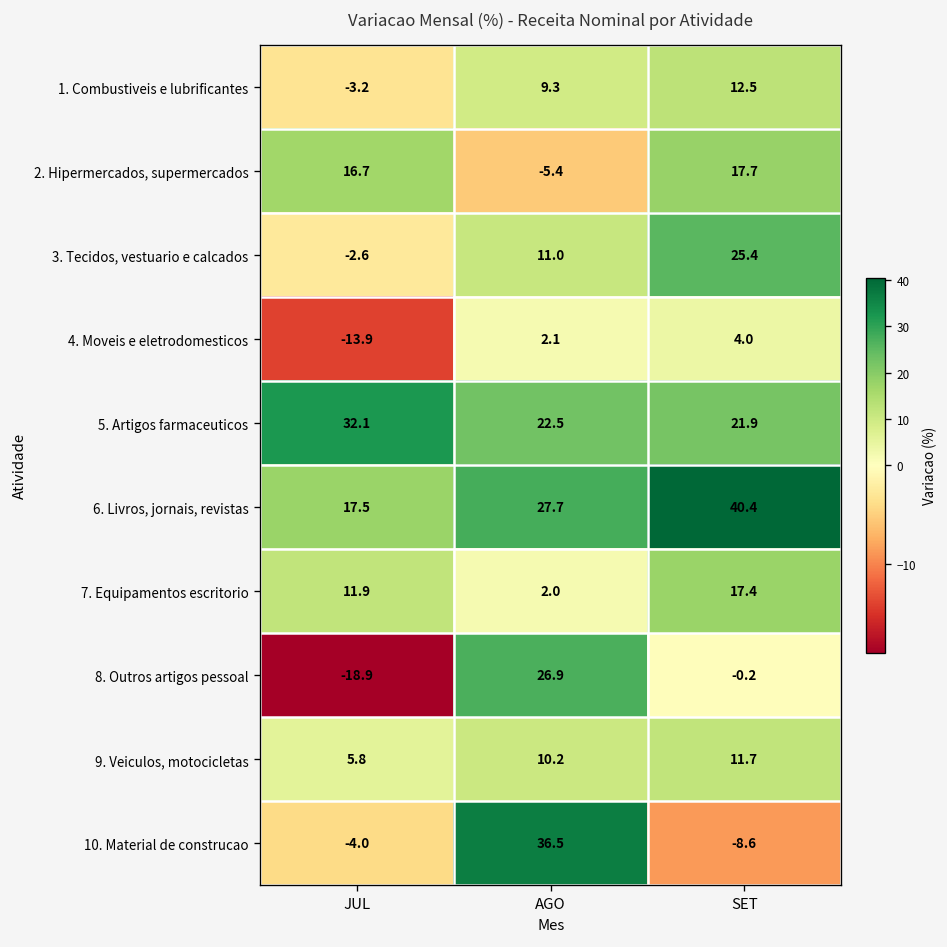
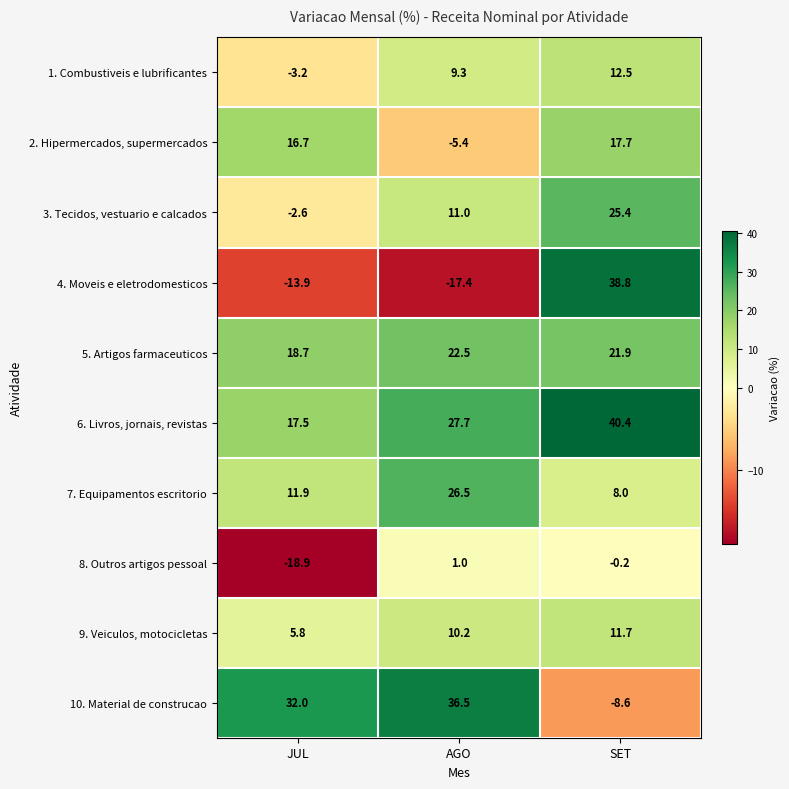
  {
    "1. Combustiveis e lubrificantes": {
      "JUL": -3.2,
      "AGO": 9.3,
      "SET": 12.5
    },
    "2. Hipermercados, supermercados": {
      "JUL": 16.7,
      "AGO": -5.4,
      "SET": 17.7
    },
    "3. Tecidos, vestuario e calcados": {
      "JUL": -2.6,
      "AGO": 11.0,
      "SET": 25.4
    },
    "4. Moveis e eletrodomesticos": {
      "JUL": -13.9,
-     "AGO": 2.1,
-     "SET": 4.0
+     "AGO": -17.4,
+     "SET": 38.8
    },
    "5. Artigos farmaceuticos": {
-     "JUL": 32.1,
+     "JUL": 18.7,
      "AGO": 22.5,
      "SET": 21.9
    },
    "6. Livros, jornais, revistas": {
      "JUL": 17.5,
      "AGO": 27.7,
      "SET": 40.4
    },
    "7. Equipamentos escritorio": {
      "JUL": 11.9,
-     "AGO": 2.0,
-     "SET": 17.4
+     "AGO": 26.5,
+     "SET": 8.0
    },
    "8. Outros artigos pessoal": {
      "JUL": -18.9,
-     "AGO": 26.9,
+     "AGO": 1.0,
      "SET": -0.2
    },
    "9. Veiculos, motocicletas": {
      "JUL": 5.8,
      "AGO": 10.2,
      "SET": 11.7
    },
    "10. Material de construcao": {
-     "JUL": -4.0,
+     "JUL": 32.0,
      "AGO": 36.5,
      "SET": -8.6
    }
  }
